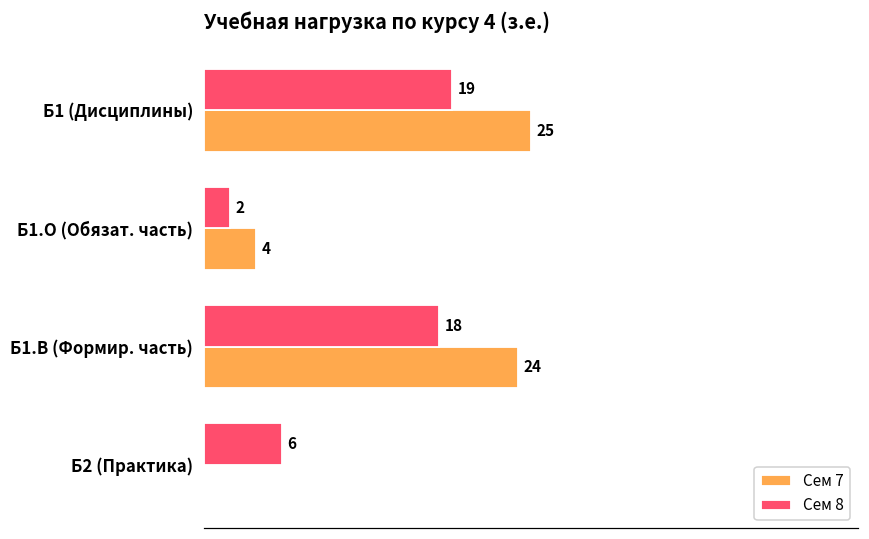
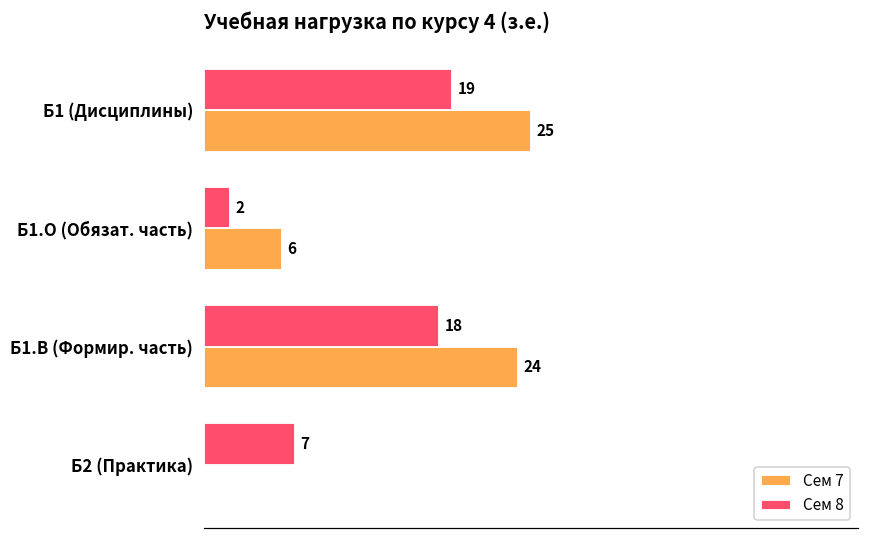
  {
    "Сем 7": {
      "Б1 (Дисциплины)": 25,
-     "Б1.О (Обязат. часть)": 4,
+     "Б1.О (Обязат. часть)": 6,
      "Б1.В (Формир. часть)": 24
    },
    "Сем 8": {
      "Б1 (Дисциплины)": 19,
      "Б1.О (Обязат. часть)": 2,
      "Б1.В (Формир. часть)": 18,
-     "Б2 (Практика)": 6
+     "Б2 (Практика)": 7
    }
  }
